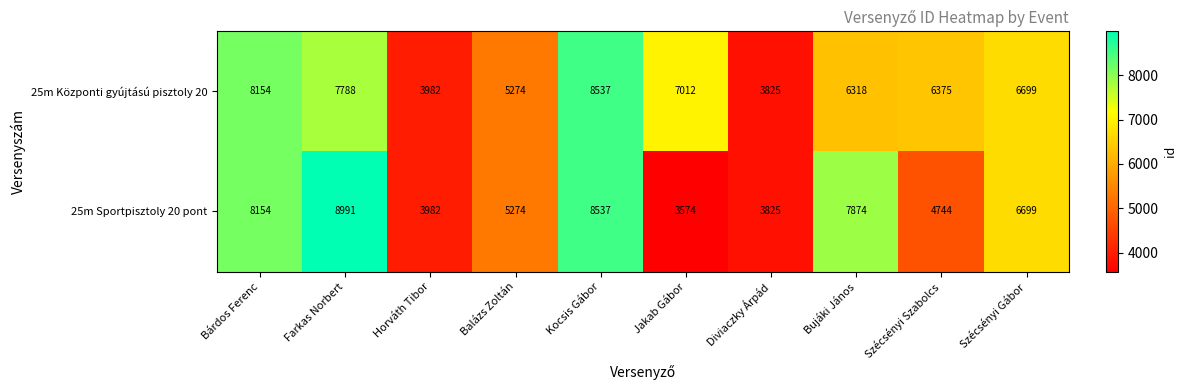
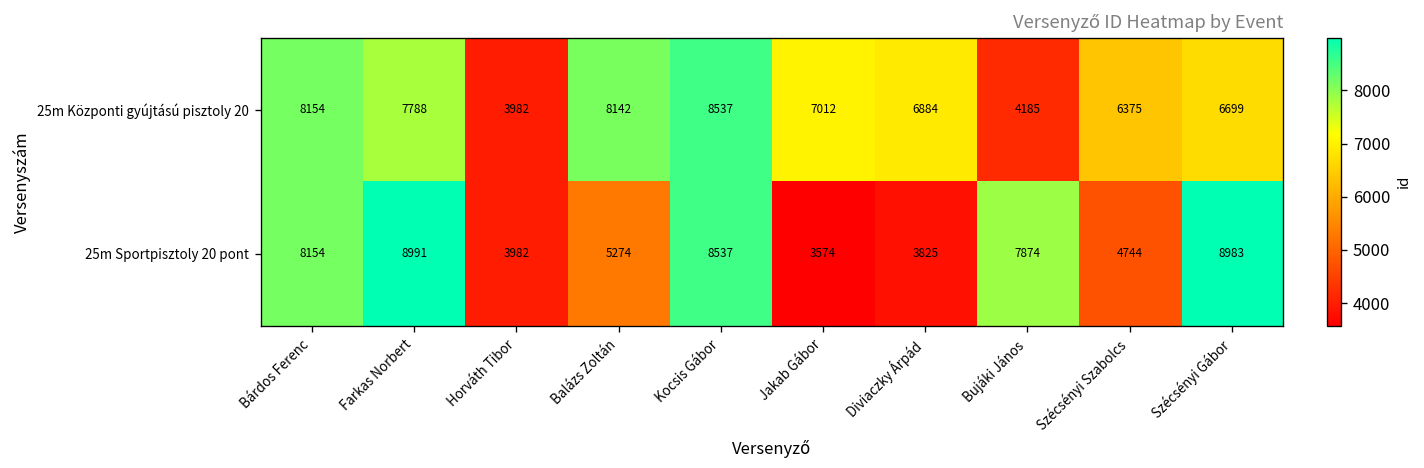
  {
    "25m Központi gyújtású pisztoly 20": {
      "Bárdos Ferenc": 8154,
      "Farkas Norbert": 7788,
      "Horváth Tibor": 3982,
-     "Balázs Zoltán": 5274,
+     "Balázs Zoltán": 8142,
      "Kocsis Gábor": 8537,
      "Jakab Gábor": 7012,
-     "Diviaczky Árpád": 3825,
-     "Bujáki János": 6318,
+     "Diviaczky Árpád": 6884,
+     "Bujáki János": 4185,
      "Szécsényi Szabolcs": 6375,
      "Szécsényi Gábor": 6699
    },
    "25m Sportpisztoly 20 pont": {
      "Bárdos Ferenc": 8154,
      "Farkas Norbert": 8991,
      "Horváth Tibor": 3982,
      "Balázs Zoltán": 5274,
      "Kocsis Gábor": 8537,
      "Jakab Gábor": 3574,
      "Diviaczky Árpád": 3825,
      "Bujáki János": 7874,
      "Szécsényi Szabolcs": 4744,
-     "Szécsényi Gábor": 6699
+     "Szécsényi Gábor": 8983
    }
  }
